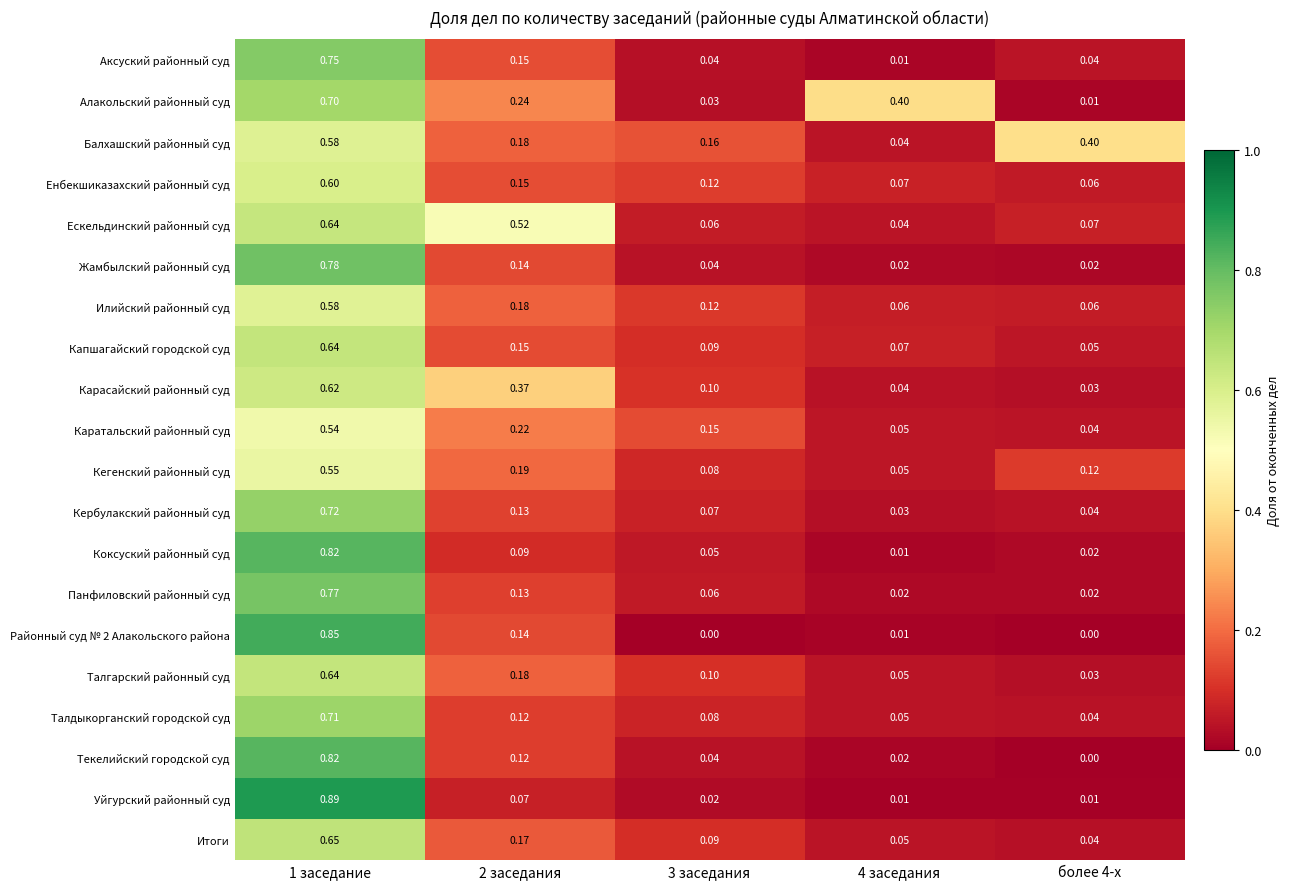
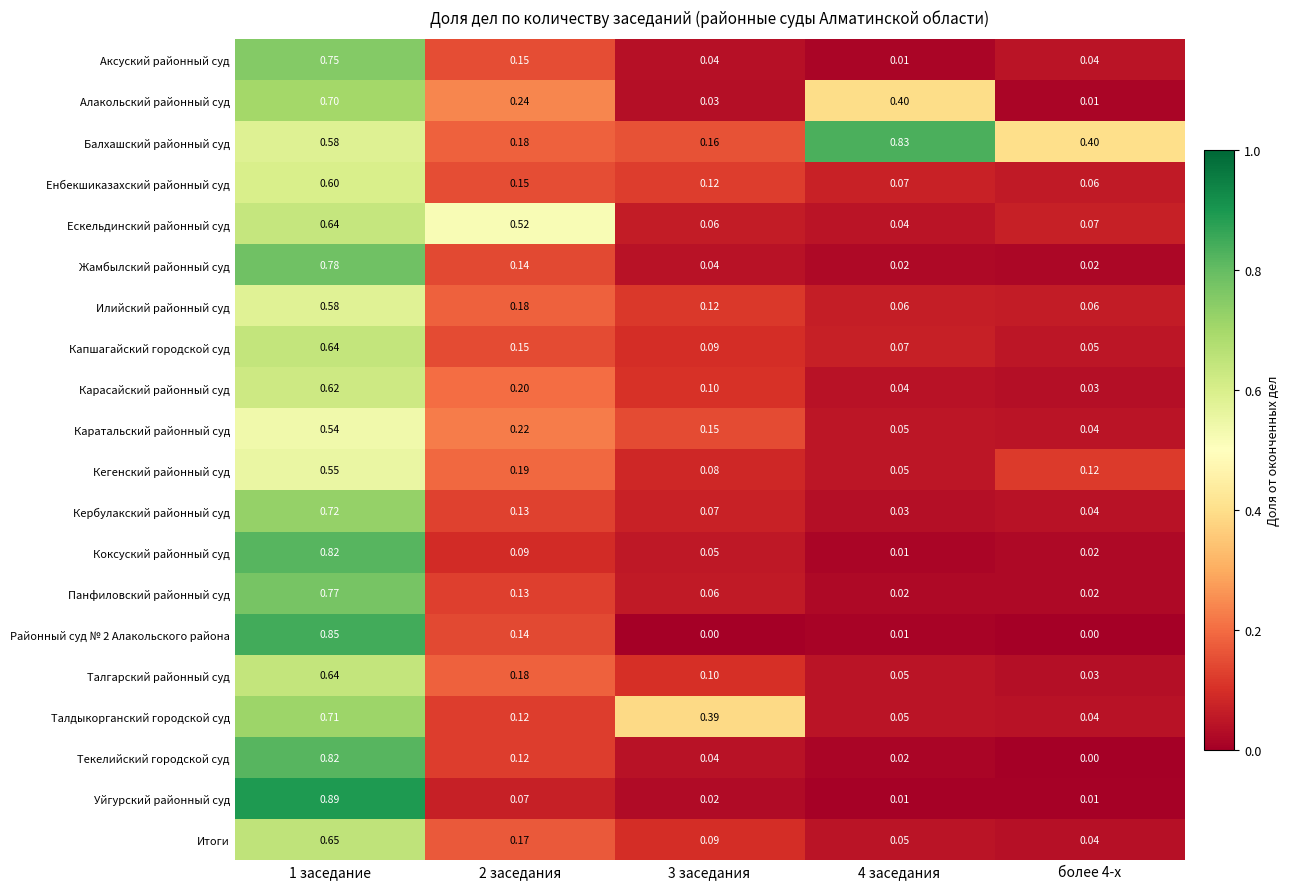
  {
    "Аксуский районный суд": {
      "1 заседание": 0.75,
      "2 заседания": 0.15,
      "3 заседания": 0.04,
      "4 заседания": 0.01,
      "более 4-х": 0.04
    },
    "Алакольский районный суд": {
      "1 заседание": 0.70,
      "2 заседания": 0.24,
      "3 заседания": 0.03,
      "4 заседания": 0.40,
      "более 4-х": 0.01
    },
    "Балхашский районный суд": {
      "1 заседание": 0.58,
      "2 заседания": 0.18,
      "3 заседания": 0.16,
-     "4 заседания": 0.04,
+     "4 заседания": 0.83,
      "более 4-х": 0.40
    },
    "Енбекшиказахский районный суд": {
      "1 заседание": 0.60,
      "2 заседания": 0.15,
      "3 заседания": 0.12,
      "4 заседания": 0.07,
      "более 4-х": 0.06
    },
    "Ескельдинский районный суд": {
      "1 заседание": 0.64,
      "2 заседания": 0.52,
      "3 заседания": 0.06,
      "4 заседания": 0.04,
      "более 4-х": 0.07
    },
    "Жамбылский районный суд": {
      "1 заседание": 0.78,
      "2 заседания": 0.14,
      "3 заседания": 0.04,
      "4 заседания": 0.02,
      "более 4-х": 0.02
    },
    "Илийский районный суд": {
      "1 заседание": 0.58,
      "2 заседания": 0.18,
      "3 заседания": 0.12,
      "4 заседания": 0.06,
      "более 4-х": 0.06
    },
    "Капшагайский городской суд": {
      "1 заседание": 0.64,
      "2 заседания": 0.15,
      "3 заседания": 0.09,
      "4 заседания": 0.07,
      "более 4-х": 0.05
    },
    "Карасайский районный суд": {
      "1 заседание": 0.62,
-     "2 заседания": 0.37,
+     "2 заседания": 0.20,
      "3 заседания": 0.10,
      "4 заседания": 0.04,
      "более 4-х": 0.03
    },
    "Каратальский районный суд": {
      "1 заседание": 0.54,
      "2 заседания": 0.22,
      "3 заседания": 0.15,
      "4 заседания": 0.05,
      "более 4-х": 0.04
    },
    "Кегенский районный суд": {
      "1 заседание": 0.55,
      "2 заседания": 0.19,
      "3 заседания": 0.08,
      "4 заседания": 0.05,
      "более 4-х": 0.12
    },
    "Кербулакский районный суд": {
      "1 заседание": 0.72,
      "2 заседания": 0.13,
      "3 заседания": 0.07,
      "4 заседания": 0.03,
      "более 4-х": 0.04
    },
    "Коксуский районный суд": {
      "1 заседание": 0.82,
      "2 заседания": 0.09,
      "3 заседания": 0.05,
      "4 заседания": 0.01,
      "более 4-х": 0.02
    },
    "Панфиловский районный суд": {
      "1 заседание": 0.77,
      "2 заседания": 0.13,
      "3 заседания": 0.06,
      "4 заседания": 0.02,
      "более 4-х": 0.02
    },
    "Районный суд № 2 Алакольского района": {
      "1 заседание": 0.85,
      "2 заседания": 0.14,
      "3 заседания": 0.00,
      "4 заседания": 0.01,
      "более 4-х": 0.00
    },
    "Талгарский районный суд": {
      "1 заседание": 0.64,
      "2 заседания": 0.18,
      "3 заседания": 0.10,
      "4 заседания": 0.05,
      "более 4-х": 0.03
    },
    "Талдыкорганский городской суд": {
      "1 заседание": 0.71,
      "2 заседания": 0.12,
-     "3 заседания": 0.08,
+     "3 заседания": 0.39,
      "4 заседания": 0.05,
      "более 4-х": 0.04
    },
    "Текелийский городской суд": {
      "1 заседание": 0.82,
      "2 заседания": 0.12,
      "3 заседания": 0.04,
      "4 заседания": 0.02,
      "более 4-х": 0.00
    },
    "Уйгурский районный суд": {
      "1 заседание": 0.89,
      "2 заседания": 0.07,
      "3 заседания": 0.02,
      "4 заседания": 0.01,
      "более 4-х": 0.01
    },
    "Итоги": {
      "1 заседание": 0.65,
      "2 заседания": 0.17,
      "3 заседания": 0.09,
      "4 заседания": 0.05,
      "более 4-х": 0.04
    }
  }
